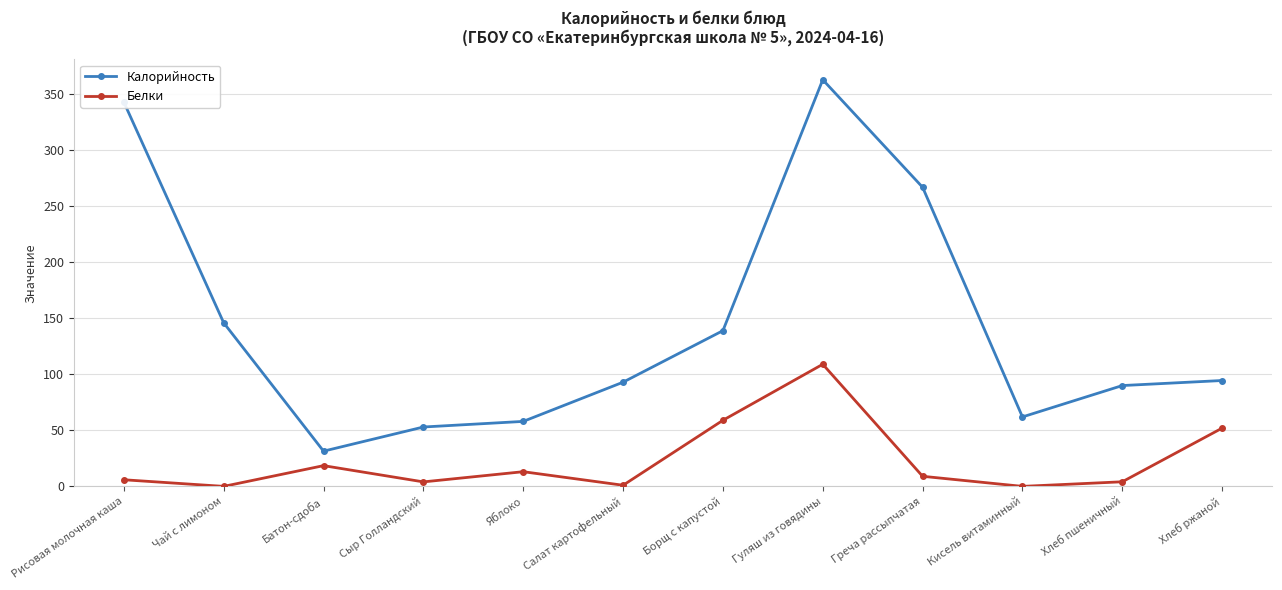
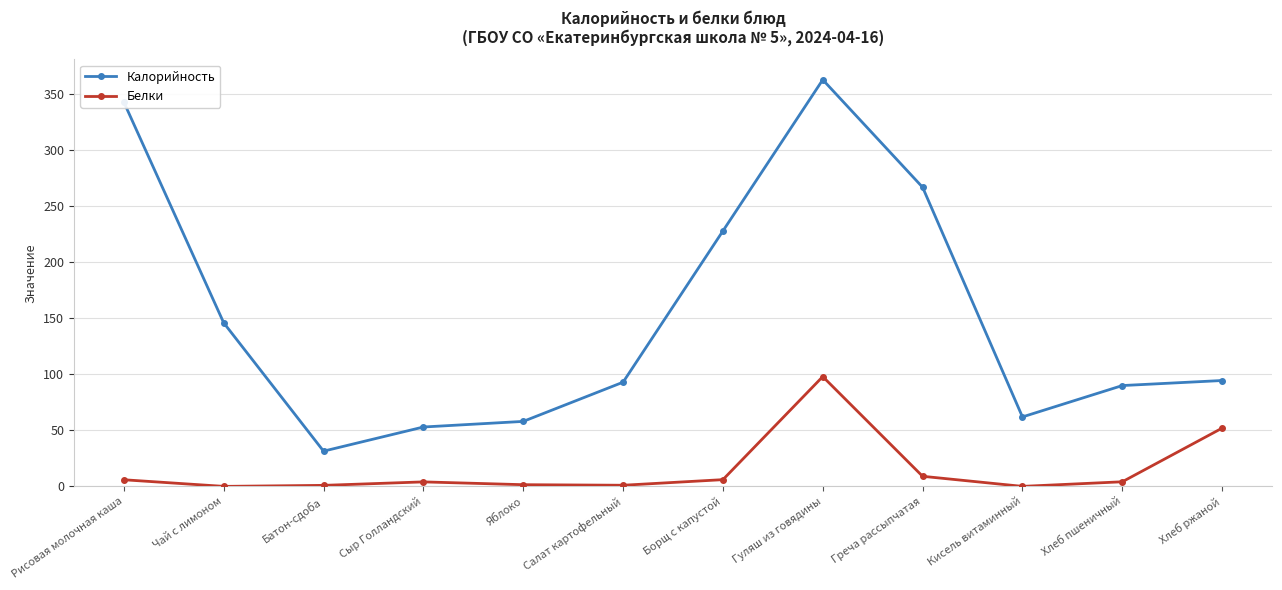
  {
    "Калорийность": {
      "Чай с лимоном": 146,
      "Батон-сдоба": 31,
      "Сыр Голландский": 53,
      "Яблоко": 58,
      "Салат картофельный": 93,
-     "Борщ с капустой": 139,
+     "Борщ с капустой": 228,
      "Гуляш из говядины": 363,
      "Греча рассыпчатая": 267,
      "Кисель витаминный": 62,
      "Хлеб пшеничный": 90,
      "Хлеб ржаной": 95
    },
    "Белки": {
      "Рисовая молочная каша": 6,
      "Чай с лимоном": 0,
-     "Батон-сдоба": 19,
+     "Батон-сдоба": 1,
      "Сыр Голландский": 4,
-     "Яблоко": 13,
+     "Яблоко": 2,
      "Салат картофельный": 1,
-     "Борщ с капустой": 59,
-     "Гуляш из говядины": 109,
+     "Борщ с капустой": 6,
+     "Гуляш из говядины": 98,
      "Греча рассыпчатая": 9,
      "Кисель витаминный": 0,
      "Хлеб пшеничный": 4,
      "Хлеб ржаной": 52
    }
  }
